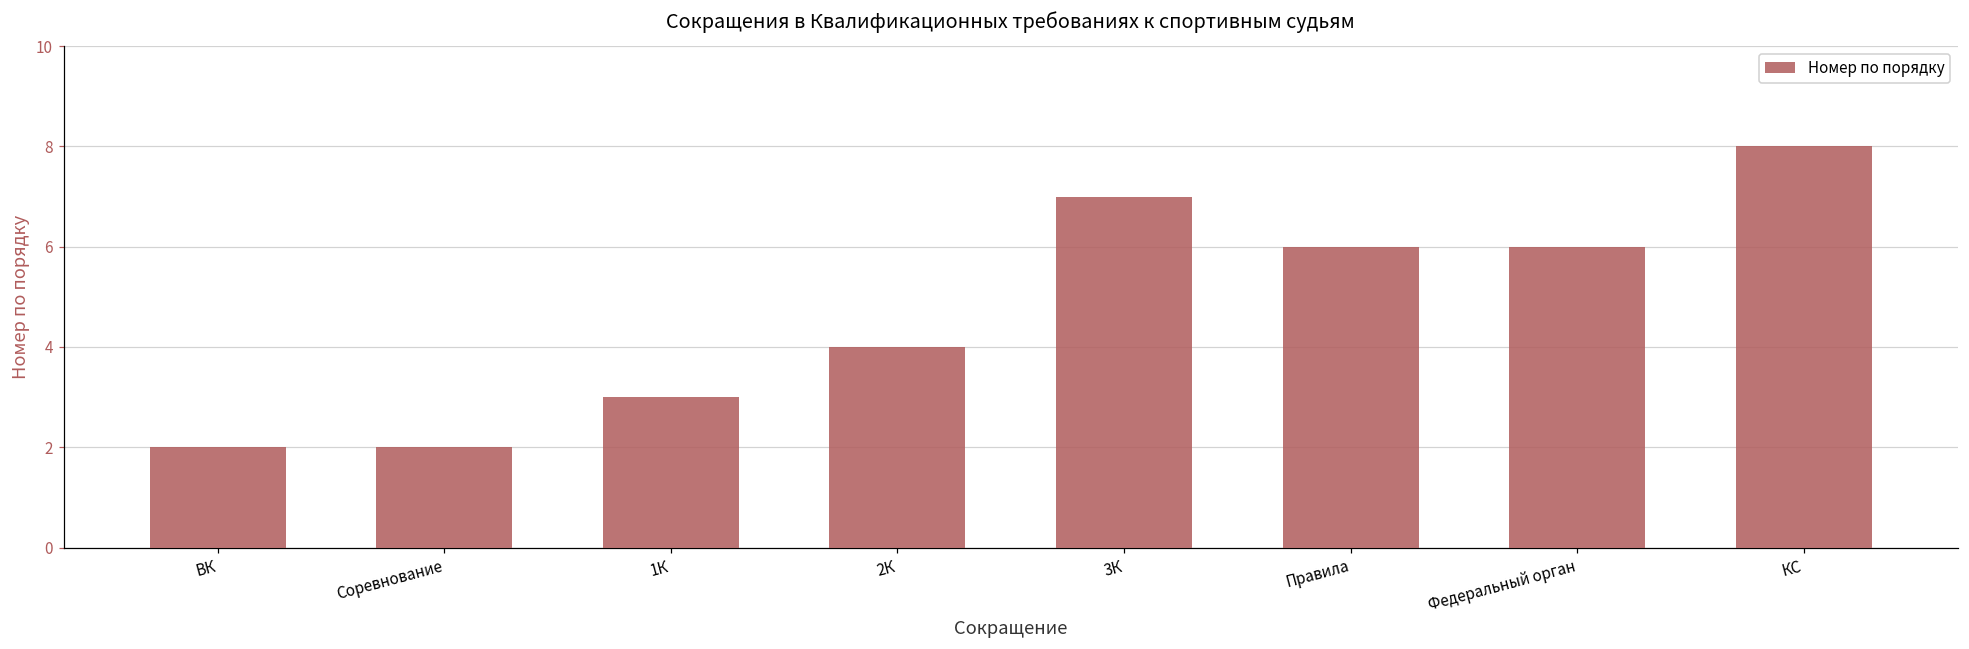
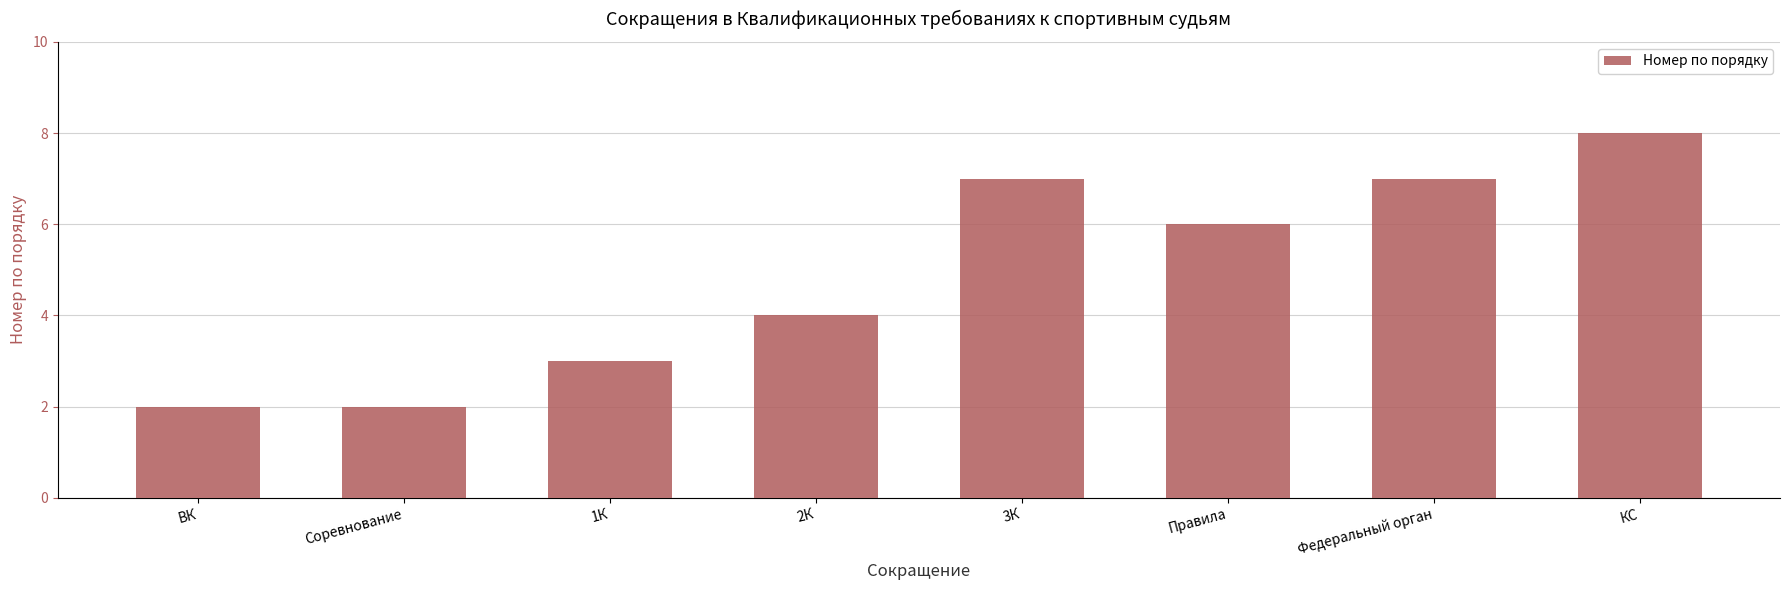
  {
    "ВК": 2,
    "Соревнование": 2,
    "1К": 3,
    "2К": 4,
    "3К": 7,
    "Правила": 6,
-   "Федеральный орган": 6,
+   "Федеральный орган": 7,
    "КС": 8
  }
